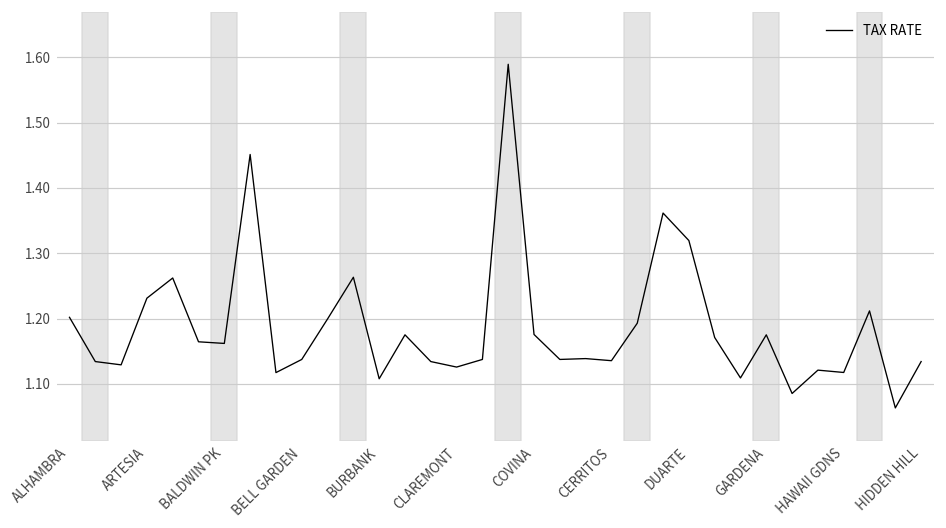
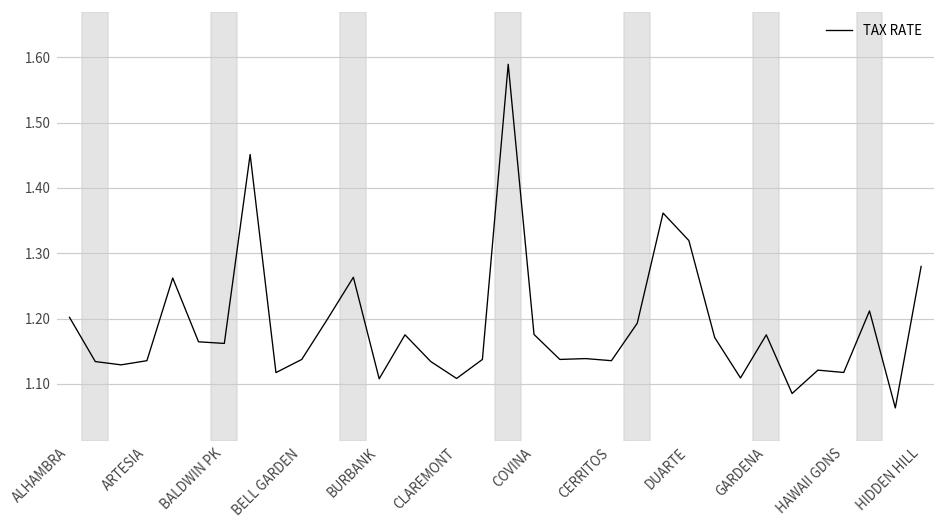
  {
    "ALHAMBRA": 1.20,
-   "ARTESIA": 1.23,
+   "ARTESIA": 1.14,
    "BALDWIN PK": 1.16,
    "BELL GARDEN": 1.14,
    "BURBANK": 1.11,
-   "CLAREMONT": 1.13,
+   "CLAREMONT": 1.11,
    "COVINA": 1.18,
    "CERRITOS": 1.14,
    "DUARTE": 1.32,
    "GARDENA": 1.18,
    "HAWAII GDNS": 1.12,
-   "HIDDEN HILL": 1.13
+   "HIDDEN HILL": 1.28
  }
